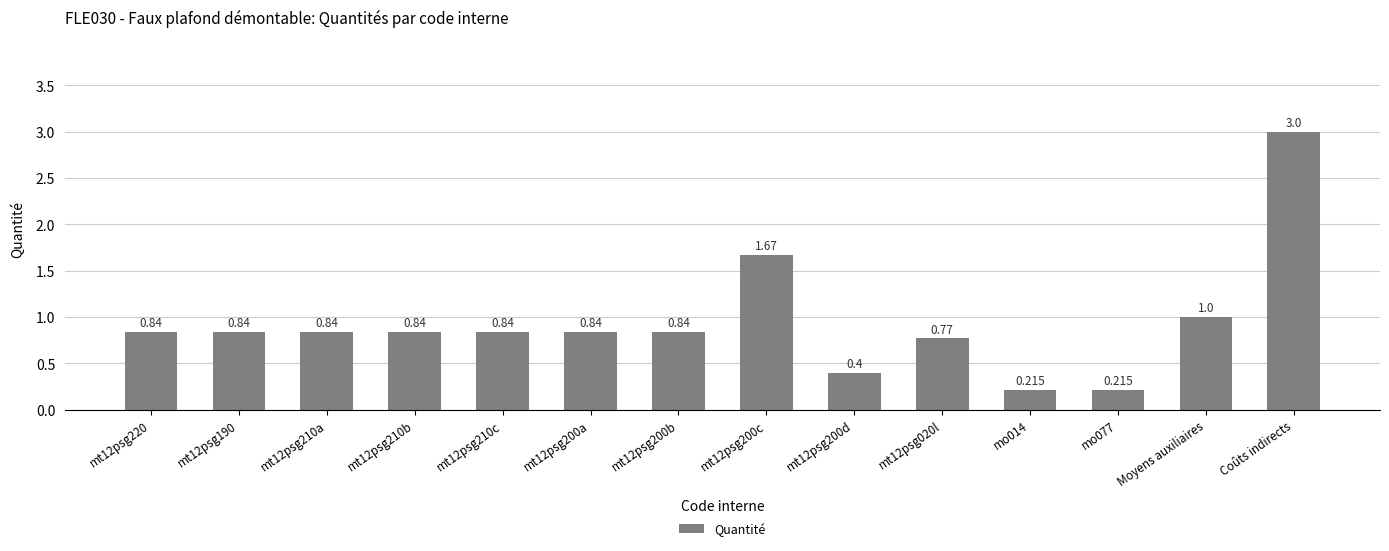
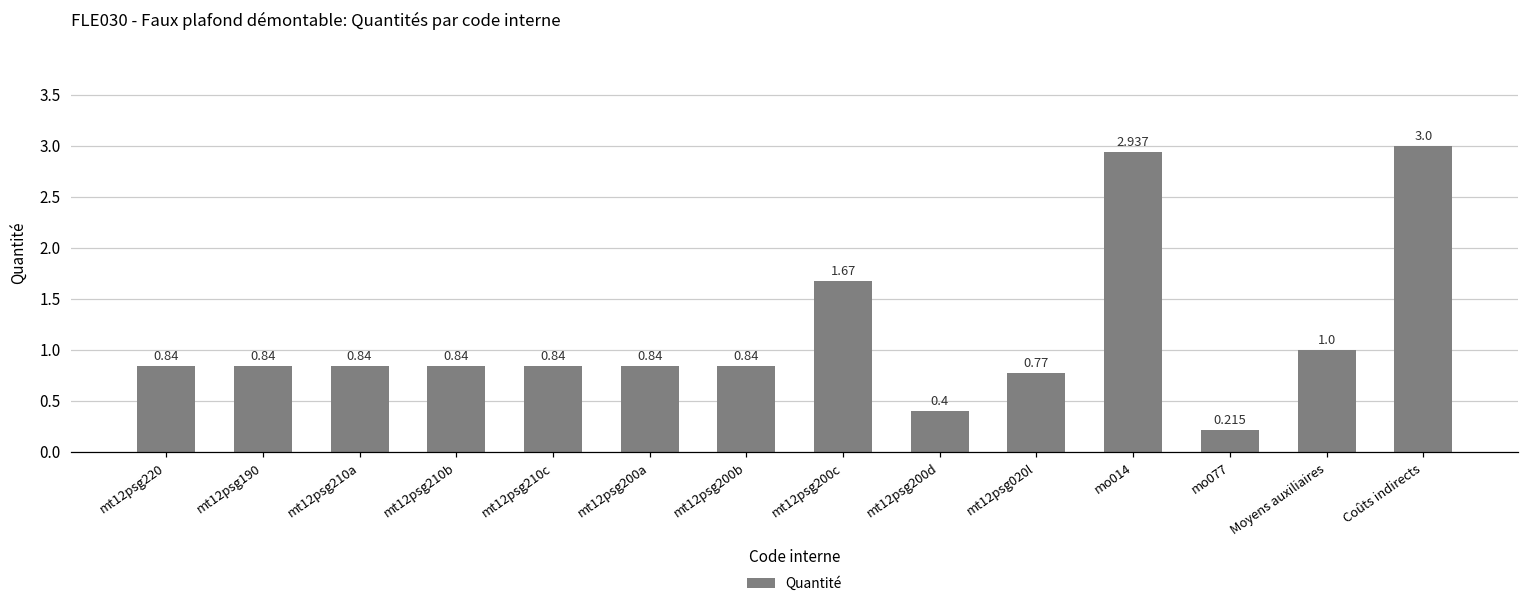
  {
    "mt12psg220": 0.84,
    "mt12psg190": 0.84,
    "mt12psg210a": 0.84,
    "mt12psg210b": 0.84,
    "mt12psg210c": 0.84,
    "mt12psg200a": 0.84,
    "mt12psg200b": 0.84,
    "mt12psg200c": 1.67,
    "mt12psg200d": 0.4,
    "mt12psg020l": 0.77,
-   "mo014": 0.215,
+   "mo014": 2.937,
    "mo077": 0.215,
    "Moyens auxiliaires": 1.0,
    "Coûts indirects": 3.0
  }
